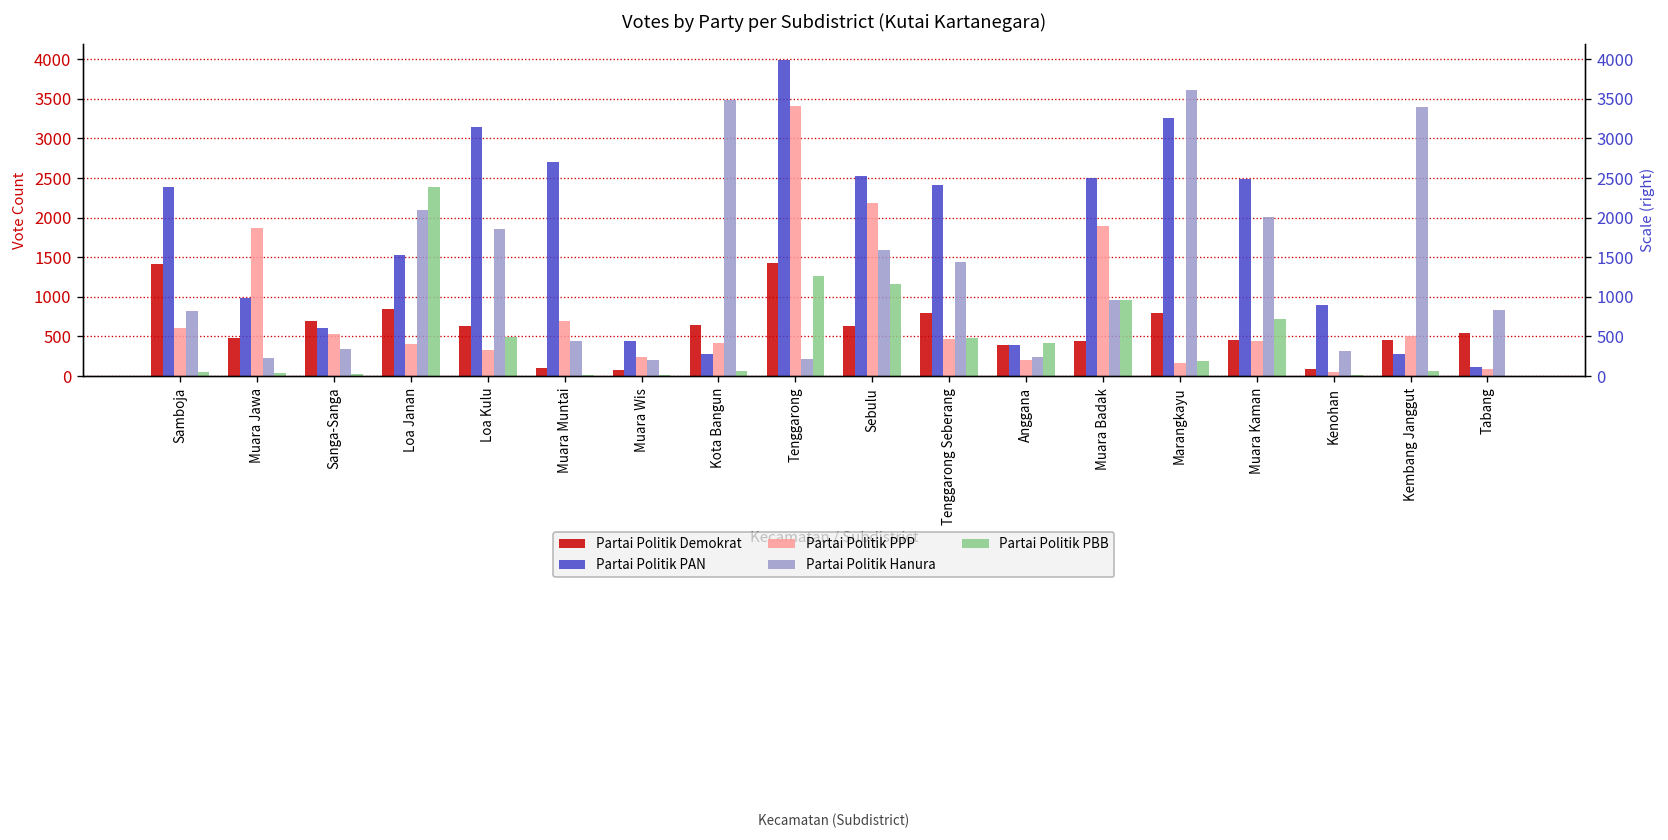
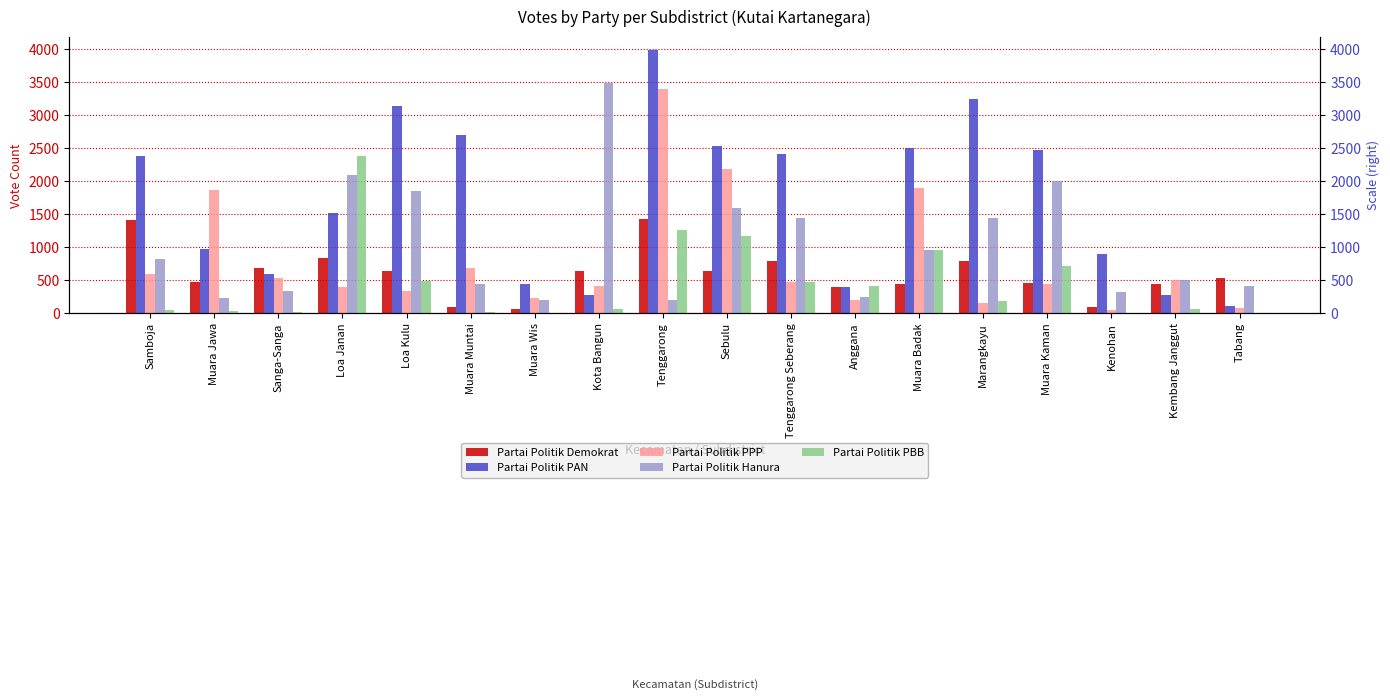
  {
    "Partai Politik Demokrat": {
      "Samboja": 1400,
      "Muara Jawa": 500,
      "Sanga-Sanga": 700,
      "Loa Janan": 800,
      "Loa Kulu": 600,
      "Muara Muntai": 100,
      "Muara Wis": 100,
      "Kota Bangun": 600,
      "Tenggarong": 1400,
      "Sebulu": 600,
      "Tenggarong Seberang": 800,
      "Anggana": 400,
      "Muara Badak": 400,
      "Marangkayu": 800,
      "Muara Kaman": 500,
      "Kenohan": 100,
      "Kembang Janggut": 500,
      "Tabang": 500
    },
    "Partai Politik PAN": {
      "Samboja": 2400,
      "Muara Jawa": 1000,
      "Sanga-Sanga": 600,
      "Loa Janan": 1500,
      "Loa Kulu": 3100,
      "Muara Muntai": 2700,
      "Muara Wis": 400,
      "Kota Bangun": 300,
      "Tenggarong": 4000,
      "Sebulu": 2500,
      "Tenggarong Seberang": 2400,
      "Anggana": 400,
      "Muara Badak": 2500,
      "Marangkayu": 3300,
      "Muara Kaman": 2500,
      "Kenohan": 900,
      "Kembang Janggut": 300,
      "Tabang": 100
    },
    "Partai Politik PPP": {
      "Samboja": 600,
      "Muara Jawa": 1900,
      "Sanga-Sanga": 500,
      "Loa Janan": 400,
      "Loa Kulu": 300,
      "Muara Muntai": 700,
      "Muara Wis": 200,
      "Kota Bangun": 400,
      "Tenggarong": 3400,
      "Sebulu": 2200,
      "Tenggarong Seberang": 500,
      "Anggana": 200,
      "Muara Badak": 1900,
      "Marangkayu": 200,
      "Muara Kaman": 400,
      "Kenohan": 100,
      "Kembang Janggut": 500,
      "Tabang": 100
    },
    "Partai Politik Hanura": {
      "Samboja": 800,
      "Muara Jawa": 200,
      "Sanga-Sanga": 300,
      "Loa Janan": 2100,
      "Loa Kulu": 1900,
      "Muara Muntai": 400,
      "Muara Wis": 200,
      "Kota Bangun": 3500,
      "Tenggarong": 200,
      "Sebulu": 1600,
      "Tenggarong Seberang": 1400,
      "Anggana": 200,
      "Muara Badak": 1000,
-     "Marangkayu": 3600,
+     "Marangkayu": 1400,
      "Muara Kaman": 2000,
      "Kenohan": 300,
-     "Kembang Janggut": 3400,
-     "Tabang": 800
+     "Kembang Janggut": 500,
+     "Tabang": 400
    },
    "Partai Politik PBB": {
      "Samboja": 100,
      "Loa Janan": 2400,
      "Loa Kulu": 500,
      "Kota Bangun": 100,
      "Tenggarong": 1300,
      "Sebulu": 1200,
      "Tenggarong Seberang": 500,
      "Anggana": 400,
      "Muara Badak": 1000,
      "Marangkayu": 200,
      "Muara Kaman": 700,
      "Kembang Janggut": 100
    }
  }
